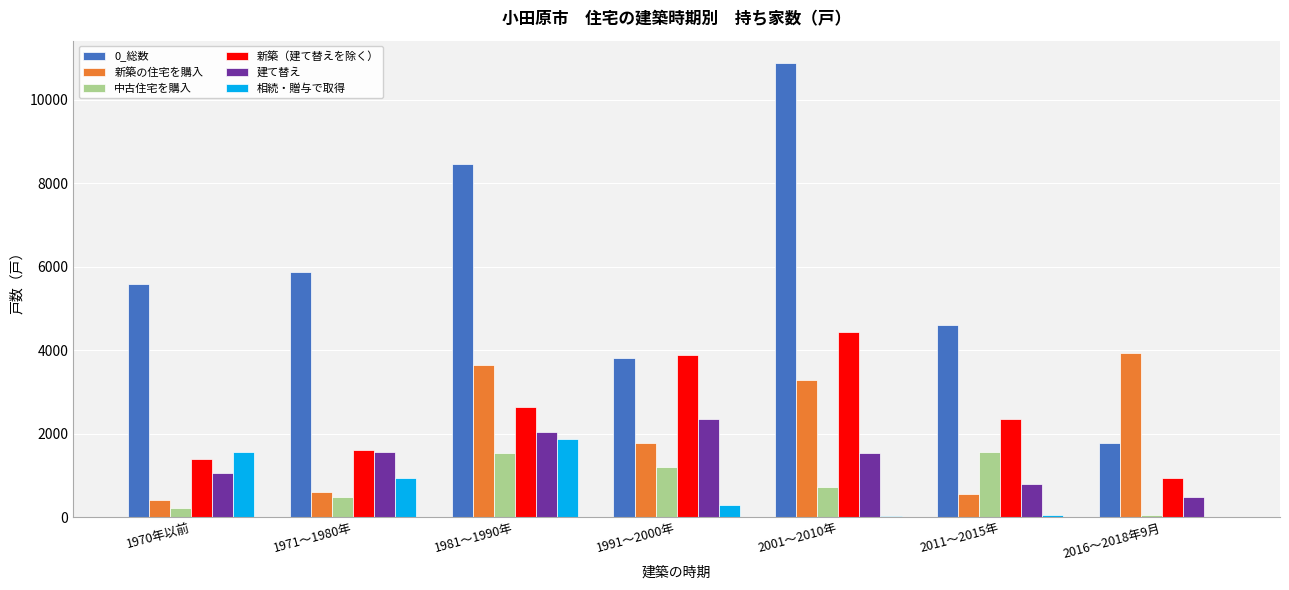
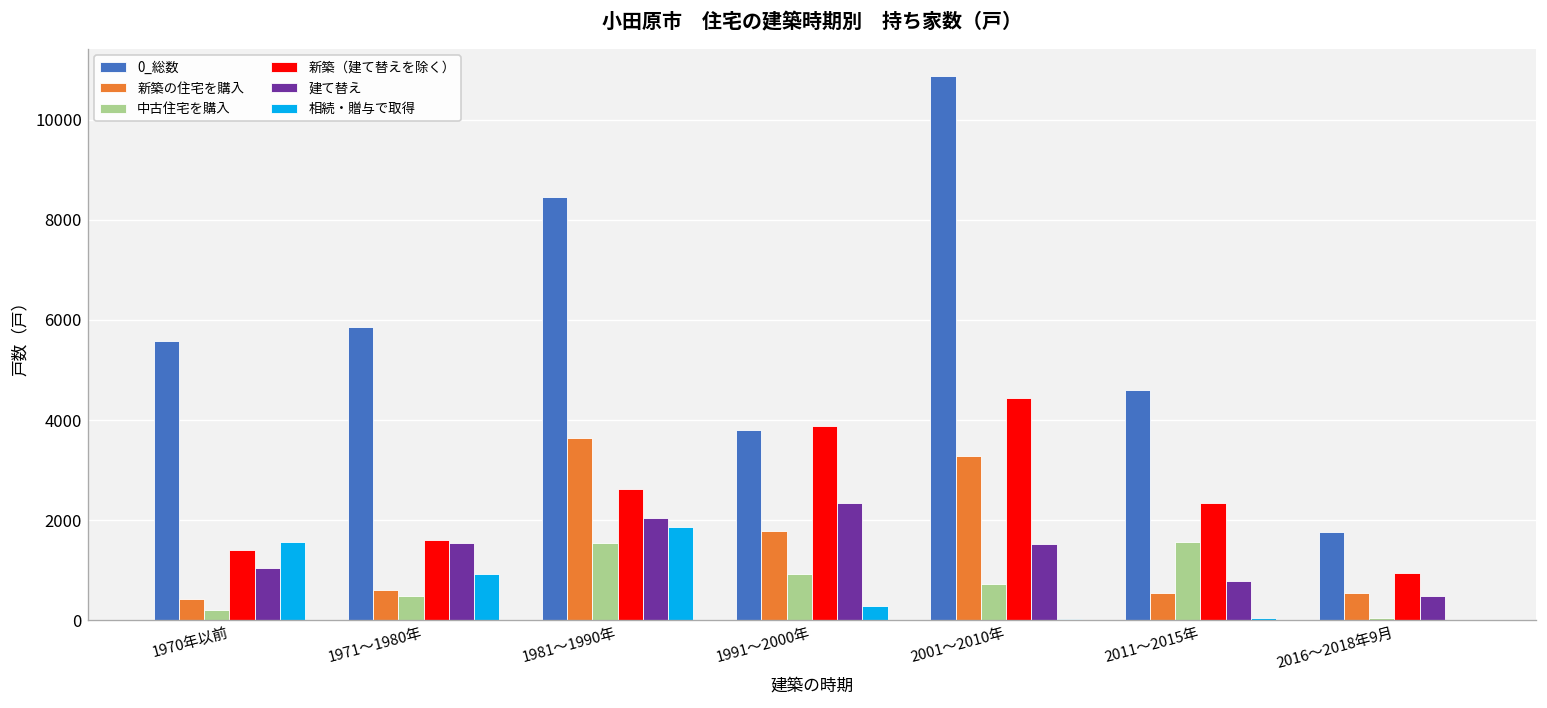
  {
    "0_総数": {
      "1970年以前": 5600,
      "1971～1980年": 5900,
      "1981～1990年": 8500,
      "1991～2000年": 3800,
      "2001～2010年": 10900,
      "2011～2015年": 4600,
      "2016～2018年9月": 1800
    },
    "新築の住宅を購入": {
      "1970年以前": 400,
      "1971～1980年": 600,
      "1981～1990年": 3600,
      "1991～2000年": 1800,
      "2001～2010年": 3300,
      "2011～2015年": 500,
-     "2016～2018年9月": 3900
+     "2016～2018年9月": 600
    },
    "中古住宅を購入": {
      "1970年以前": 200,
      "1971～1980年": 500,
      "1981～1990年": 1500,
-     "1991～2000年": 1200,
+     "1991～2000年": 900,
      "2001～2010年": 700,
      "2011～2015年": 1600
    },
    "新築（建て替えを除く）": {
      "1970年以前": 1400,
      "1971～1980年": 1600,
      "1981～1990年": 2600,
      "1991～2000年": 3900,
      "2001～2010年": 4400,
      "2011～2015年": 2300,
      "2016～2018年9月": 900
    },
    "建て替え": {
      "1970年以前": 1100,
      "1971～1980年": 1600,
      "1981～1990年": 2000,
      "1991～2000年": 2400,
      "2001～2010年": 1500,
      "2011～2015年": 800,
      "2016～2018年9月": 500
    },
    "相続・贈与で取得": {
      "1970年以前": 1600,
      "1971～1980年": 900,
      "1981～1990年": 1900,
      "1991～2000年": 300,
      "2016～2018年9月": 0
    }
  }
